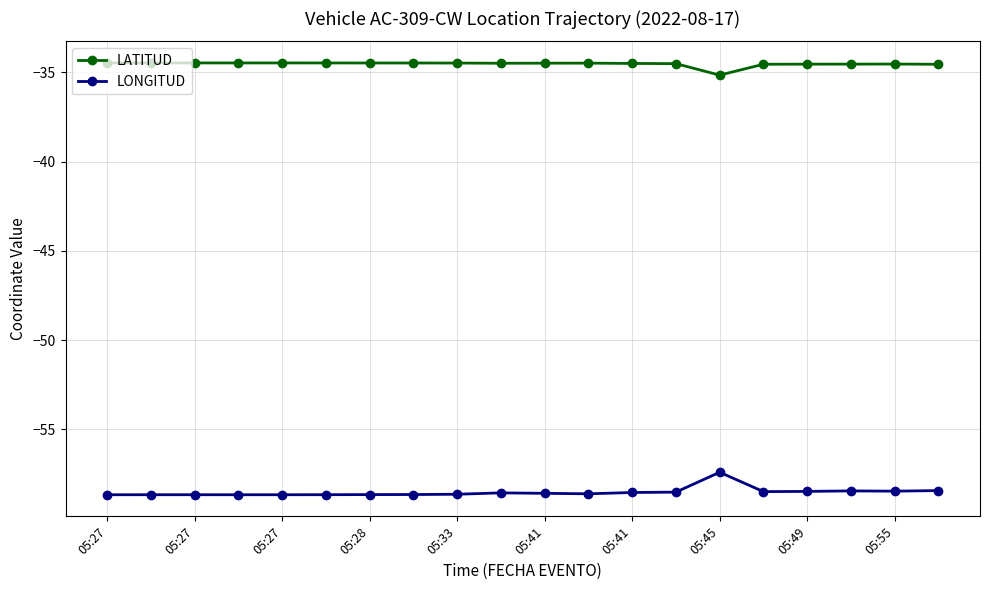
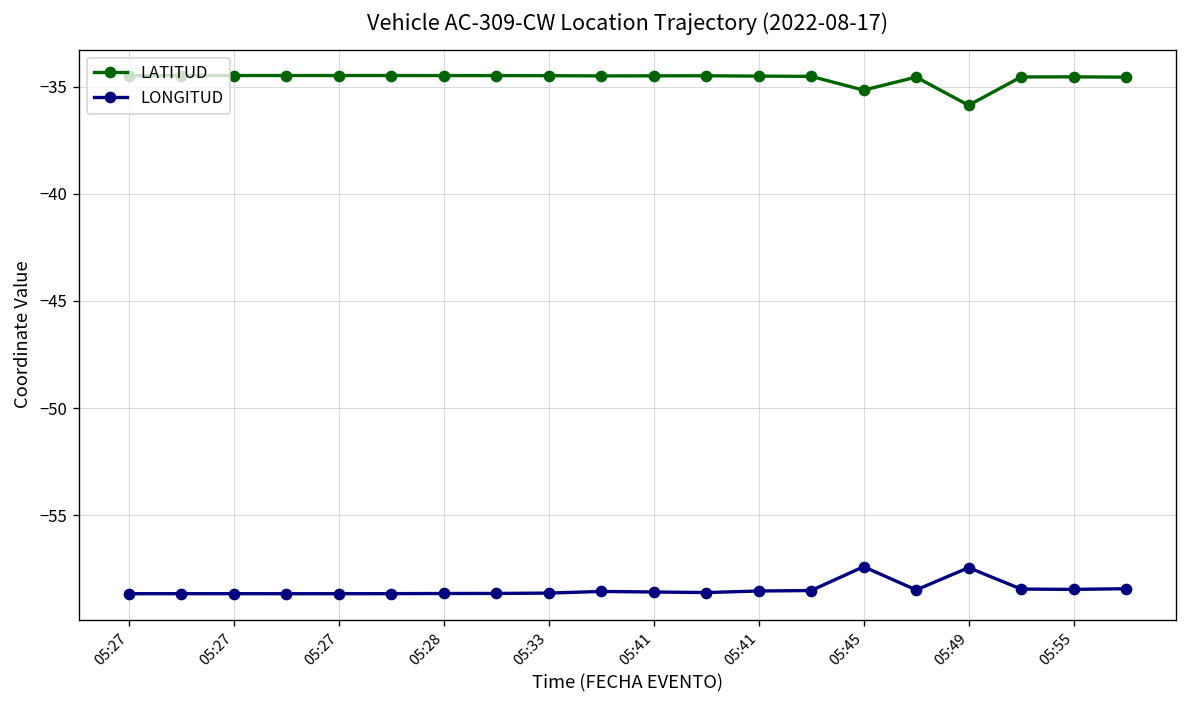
  {
    "LATITUD": {
      "05:28": -34.5,
      "05:33": -34.5,
      "05:45": -35.2,
-     "05:49": -34.5
+     "05:49": -35.9
    },
    "LONGITUD": {
      "05:28": -58.7,
      "05:33": -58.6,
      "05:45": -57.4,
-     "05:49": -58.5
+     "05:49": -57.5
    }
  }
